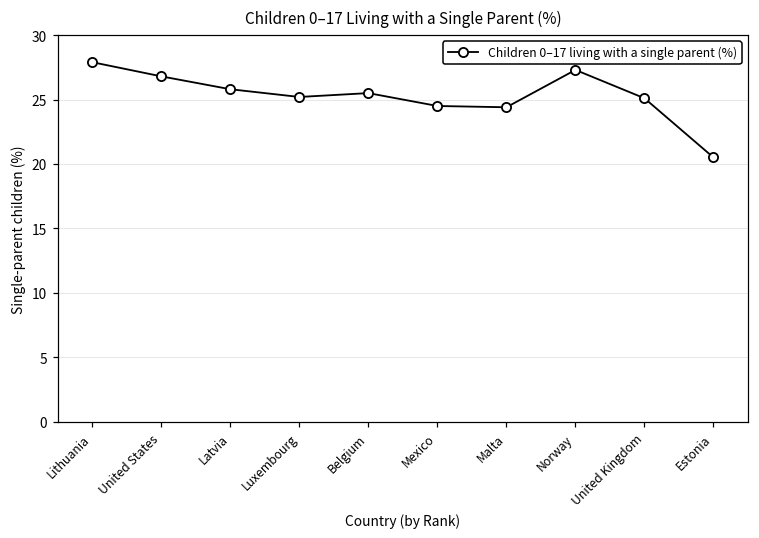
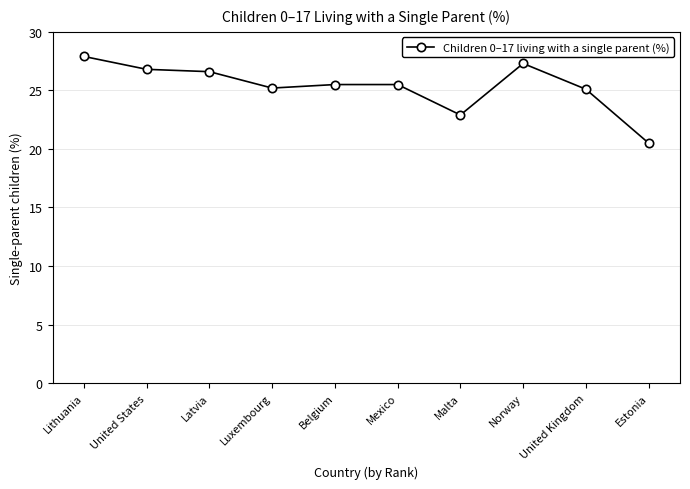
  {
    "Lithuania": 27.9,
    "United States": 26.8,
-   "Latvia": 25.8,
+   "Latvia": 26.6,
    "Luxembourg": 25.2,
    "Belgium": 25.5,
-   "Mexico": 24.5,
-   "Malta": 24.4,
+   "Mexico": 25.5,
+   "Malta": 22.9,
    "Norway": 27.3,
    "United Kingdom": 25.1,
    "Estonia": 20.5
  }
